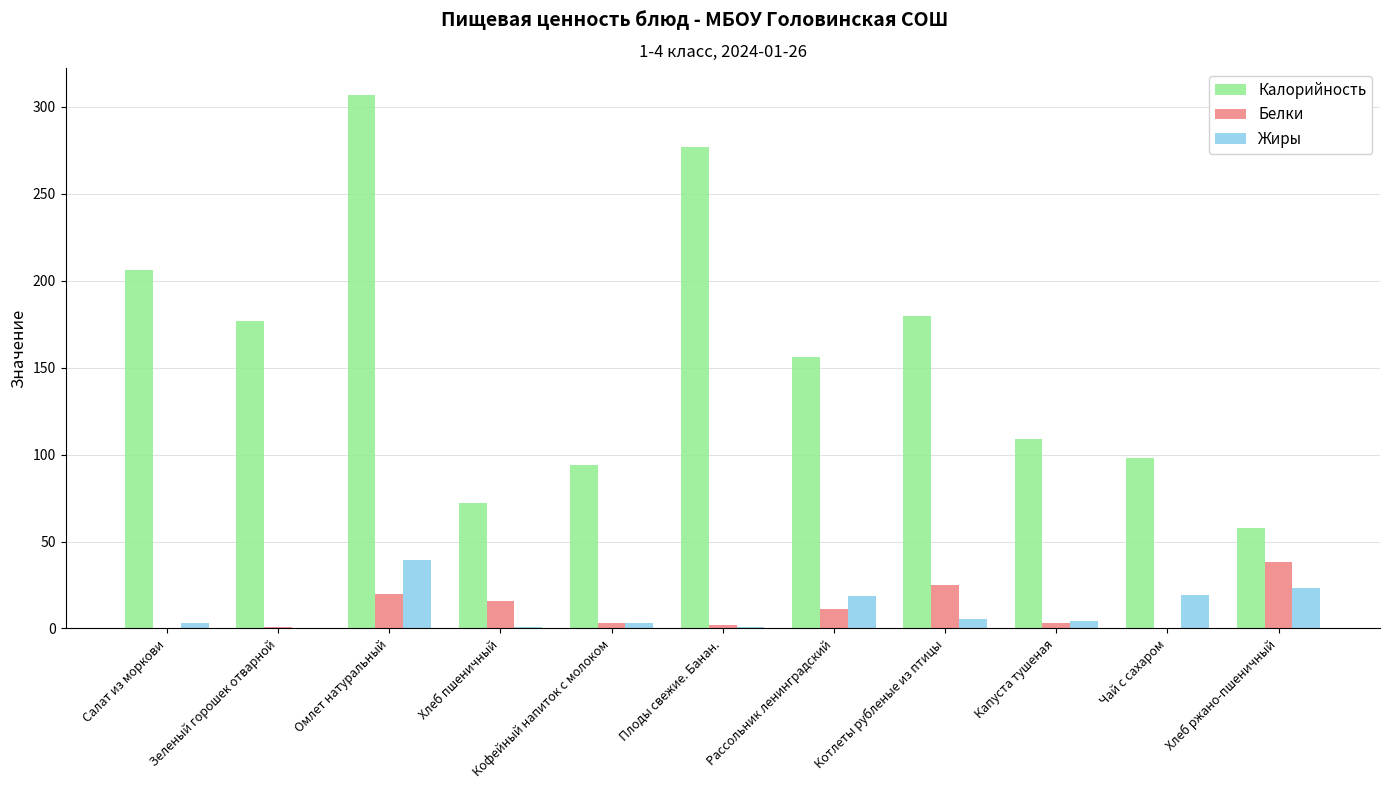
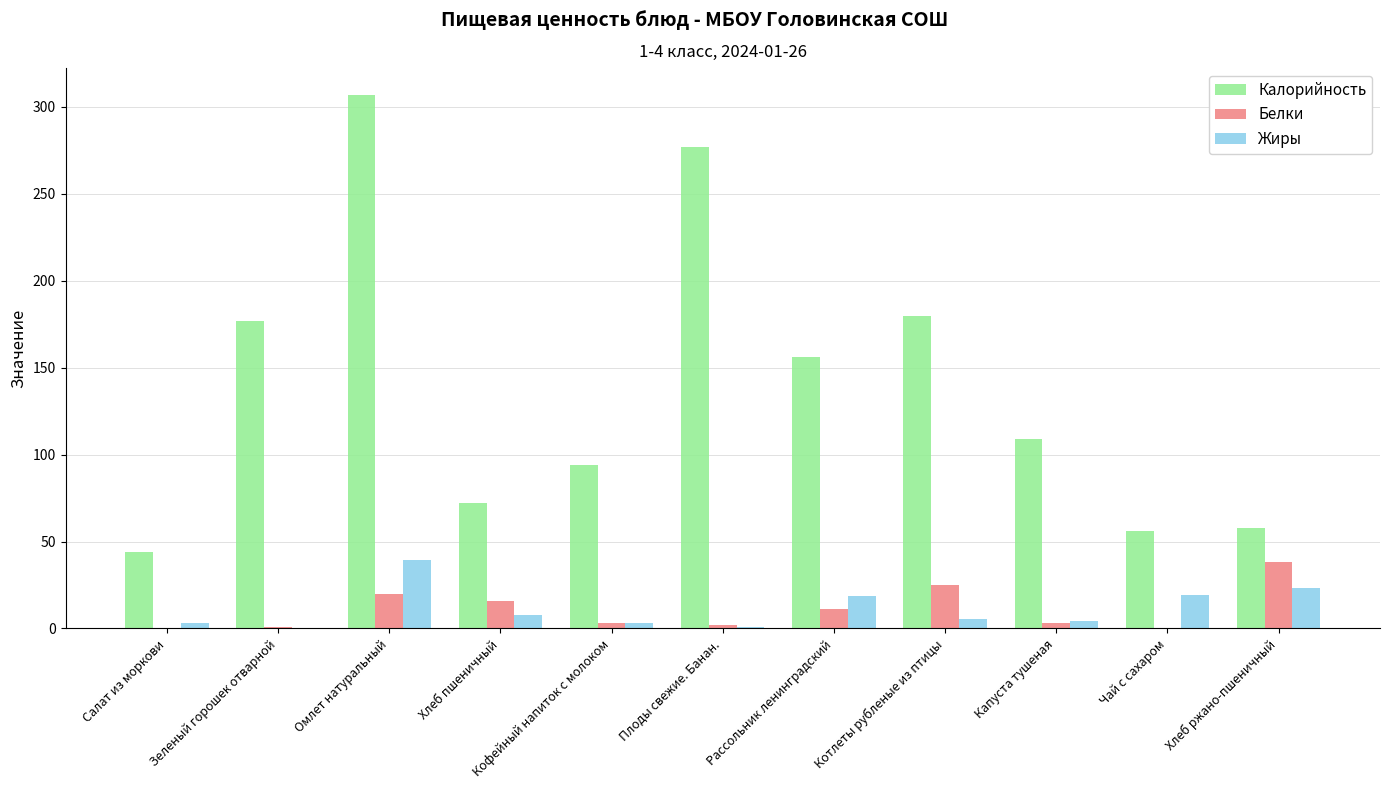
  {
    "Калорийность": {
-     "Салат из моркови": 206,
+     "Салат из моркови": 44,
      "Зеленый горошек отварной": 177,
      "Омлет натуральный": 307,
      "Хлеб пшеничный": 72,
      "Кофейный напиток с молоком": 94,
      "Плоды свежие. Банан.": 277,
      "Рассольник ленинградский": 156,
      "Котлеты рубленые из птицы": 180,
      "Капуста тушеная": 109,
-     "Чай с сахаром": 98,
+     "Чай с сахаром": 56,
      "Хлеб ржано-пшеничный": 58
    },
    "Белки": {
      "Омлет натуральный": 20,
      "Хлеб пшеничный": 16,
      "Кофейный напиток с молоком": 3,
      "Плоды свежие. Банан.": 2,
      "Рассольник ленинградский": 11,
      "Котлеты рубленые из птицы": 25,
      "Капуста тушеная": 3,
      "Хлеб ржано-пшеничный": 38
    },
    "Жиры": {
      "Салат из моркови": 3,
      "Омлет натуральный": 40,
-     "Хлеб пшеничный": 1,
+     "Хлеб пшеничный": 8,
      "Кофейный напиток с молоком": 3,
      "Рассольник ленинградский": 19,
      "Котлеты рубленые из птицы": 5,
      "Капуста тушеная": 5,
      "Чай с сахаром": 19,
      "Хлеб ржано-пшеничный": 23
    }
  }
